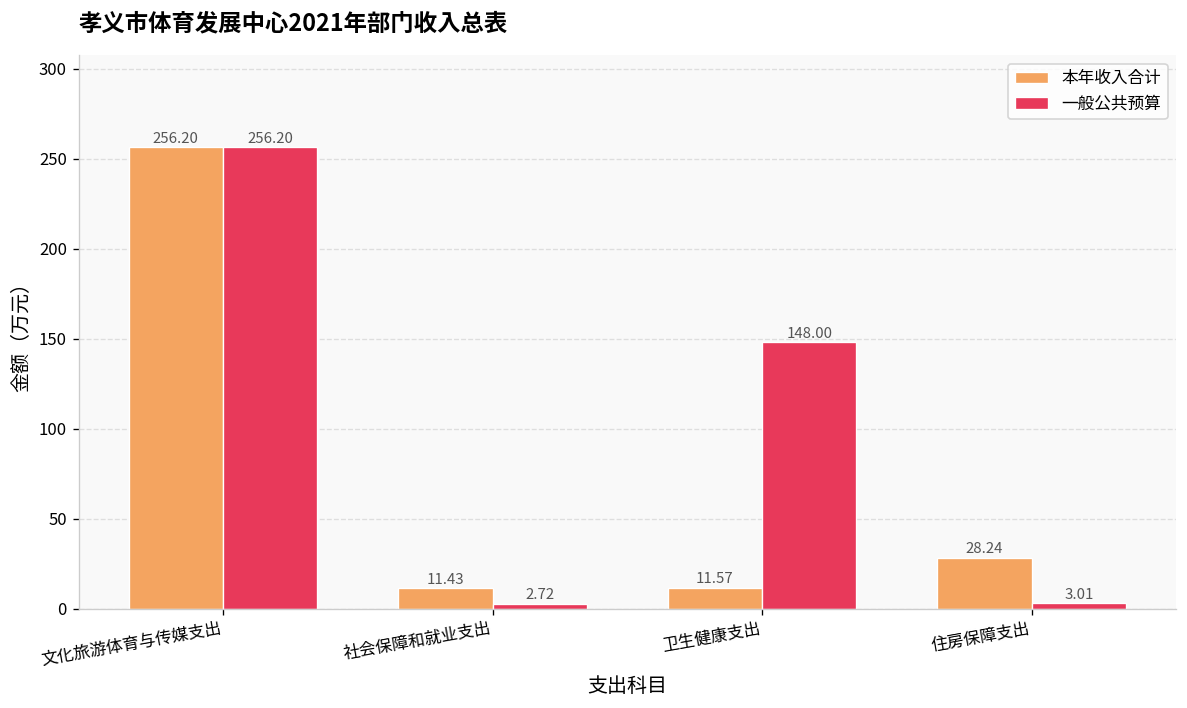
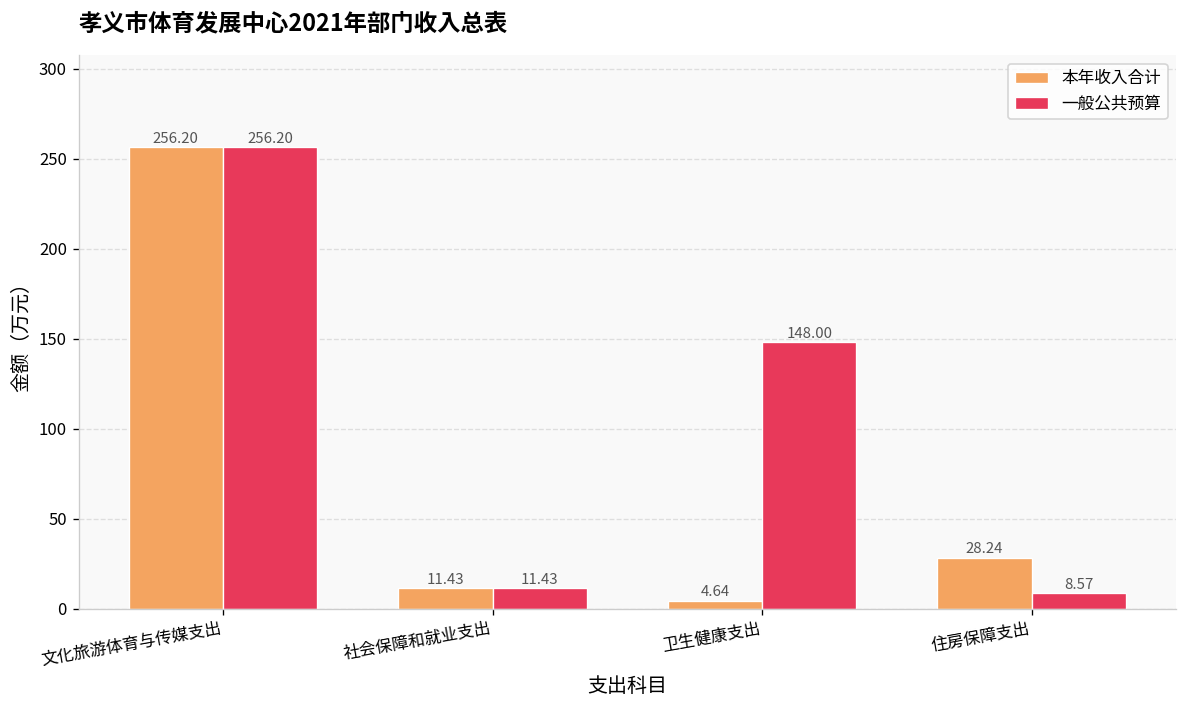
  {
    "本年收入合计": {
      "文化旅游体育与传媒支出": 256.20,
      "社会保障和就业支出": 11.43,
-     "卫生健康支出": 11.57,
+     "卫生健康支出": 4.64,
      "住房保障支出": 28.24
    },
    "一般公共预算": {
      "文化旅游体育与传媒支出": 256.20,
-     "社会保障和就业支出": 2.72,
+     "社会保障和就业支出": 11.43,
      "卫生健康支出": 148.00,
-     "住房保障支出": 3.01
+     "住房保障支出": 8.57
    }
  }
